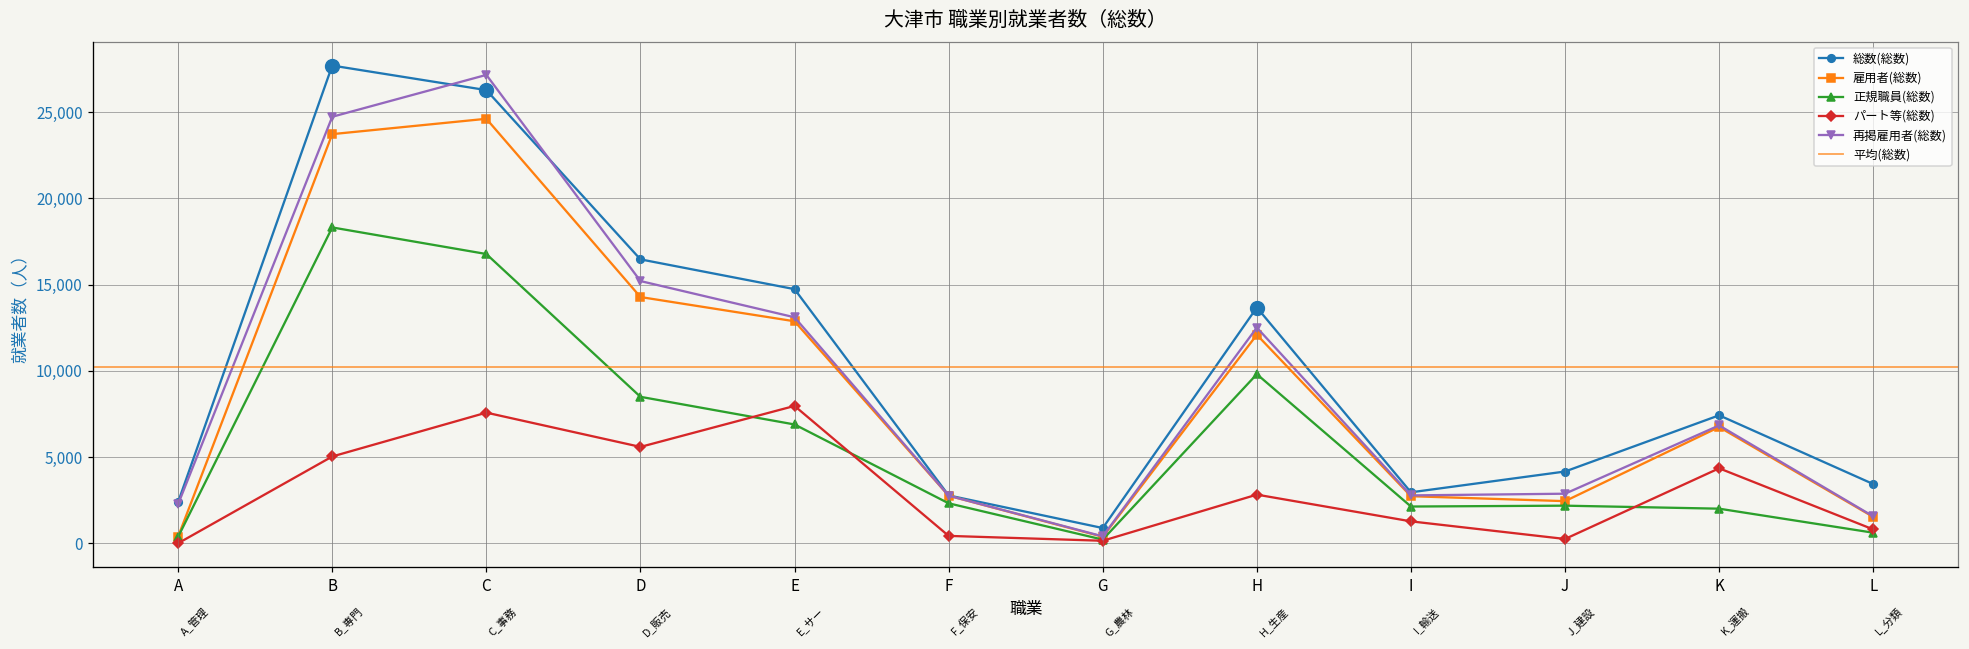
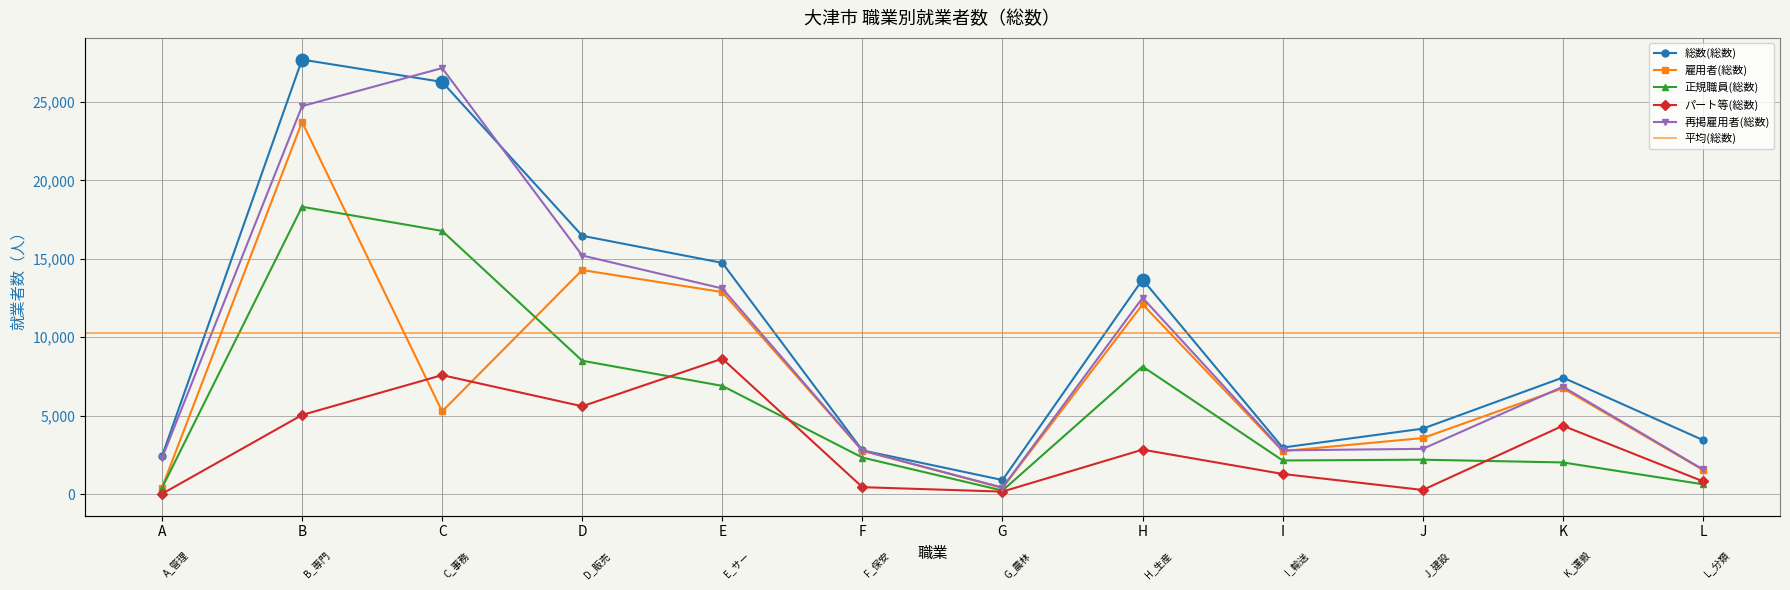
  {
    "雇用者(総数)": {
      "B": "23,700",
-     "C": "24,600",
+     "C": "5,300",
      "D": "14,300",
      "E": "12,900",
      "H": "12,100",
-     "J": "2,500"
+     "J": "3,600"
    },
    "正規職員(総数)": {
      "B": "18,300",
      "C": "16,800",
      "D": "8,500",
      "E": "6,900",
      "F": "2,300",
-     "H": "9,800",
+     "H": "8,100",
      "I": "2,100",
      "J": "2,200",
      "K": "2,000",
      "L": "600"
    },
    "パート等(総数)": {
      "A": "0",
      "B": "5,000",
      "C": "7,600",
      "D": "5,600",
-     "E": "8,000",
+     "E": "8,600",
      "F": "400",
      "H": "2,800",
      "I": "1,300",
      "J": "300",
      "K": "4,400",
      "L": "800"
    },
    "再掲雇用者(総数)": {
      "B": "24,700",
      "C": "27,200",
      "D": "15,200",
      "E": "13,100",
      "H": "12,500",
      "J": "2,900"
    }
  }
